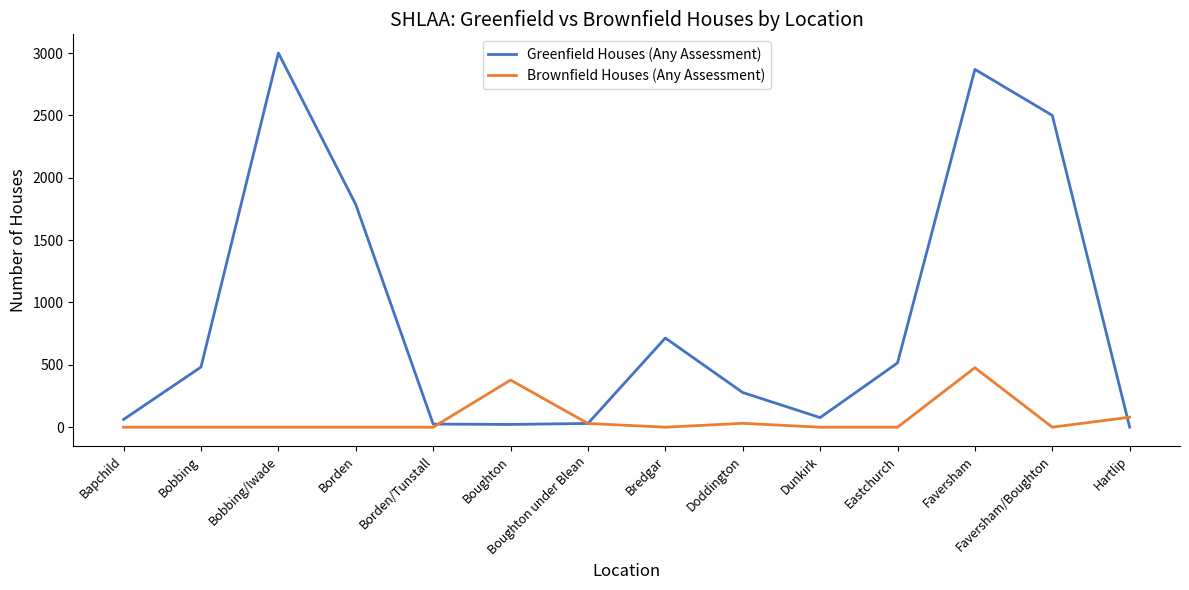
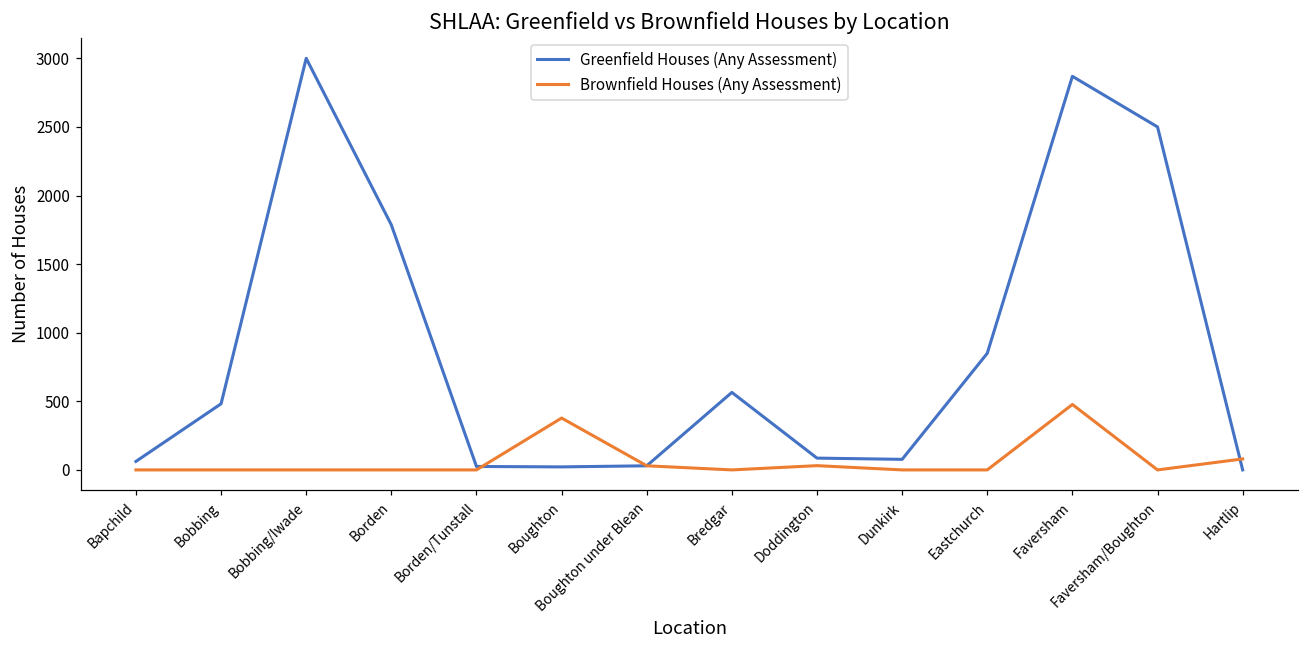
  {
    "Greenfield Houses (Any Assessment)": {
      "Bapchild": 60,
      "Bobbing": 480,
      "Bobbing/Iwade": 3000,
      "Borden": 1790,
      "Borden/Tunstall": 30,
      "Boughton": 20,
-     "Bredgar": 720,
-     "Doddington": 280,
+     "Bredgar": 570,
+     "Doddington": 90,
      "Dunkirk": 80,
-     "Eastchurch": 520,
+     "Eastchurch": 850,
      "Faversham": 2870,
      "Faversham/Boughton": 2500,
      "Hartlip": 0
    },
    "Brownfield Houses (Any Assessment)": {
      "Bapchild": 0,
      "Bobbing": 0,
      "Bobbing/Iwade": 0,
      "Borden": 0,
      "Borden/Tunstall": 0,
      "Boughton": 380,
      "Bredgar": 0,
      "Doddington": 30,
      "Dunkirk": 0,
      "Eastchurch": 0,
      "Faversham": 480,
      "Faversham/Boughton": 0,
      "Hartlip": 80
    }
  }
